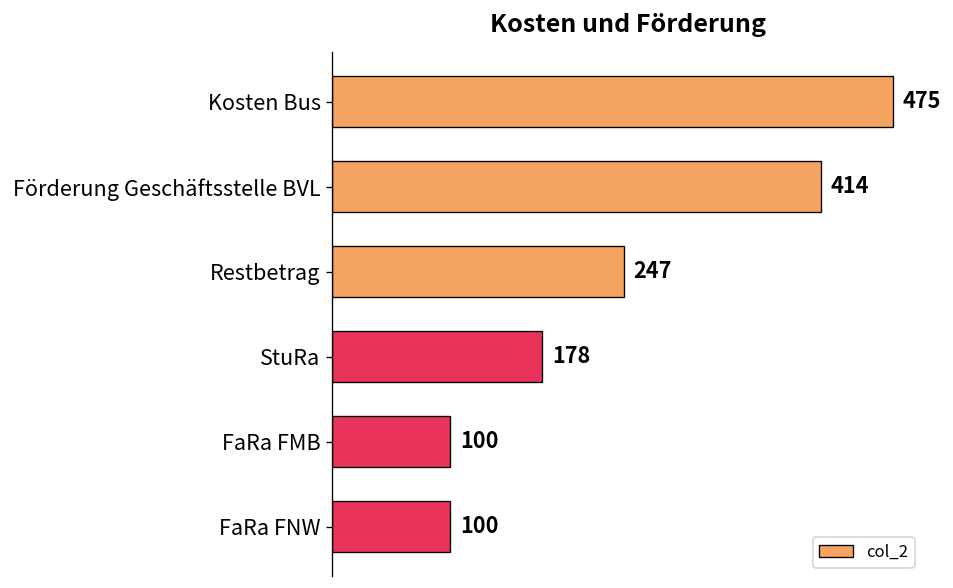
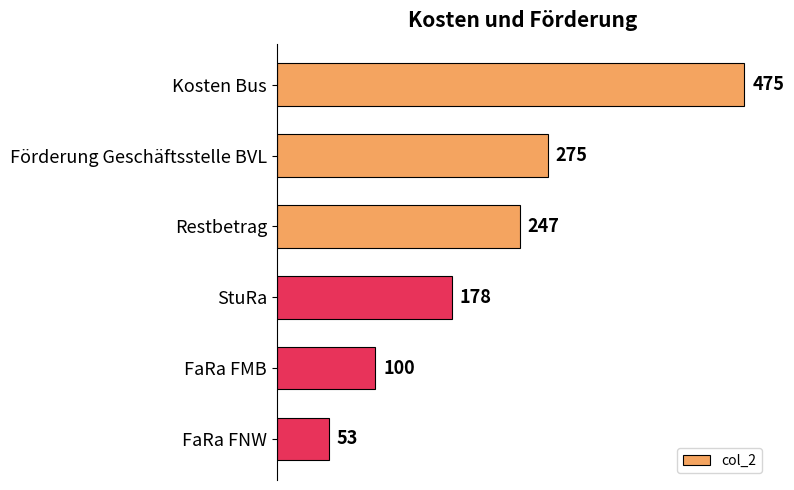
  {
    "Kosten Bus": 475,
-   "Förderung Geschäftsstelle BVL": 414,
+   "Förderung Geschäftsstelle BVL": 275,
    "Restbetrag": 247,
    "StuRa": 178,
    "FaRa FMB": 100,
-   "FaRa FNW": 100
+   "FaRa FNW": 53
  }
